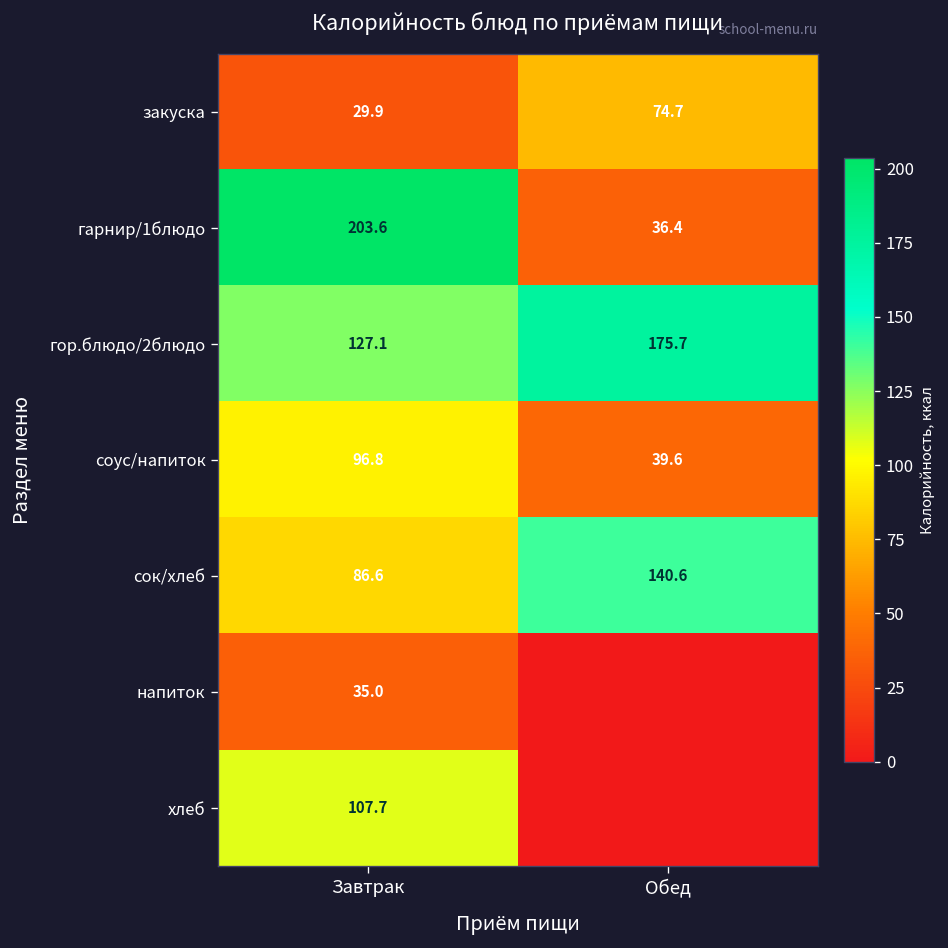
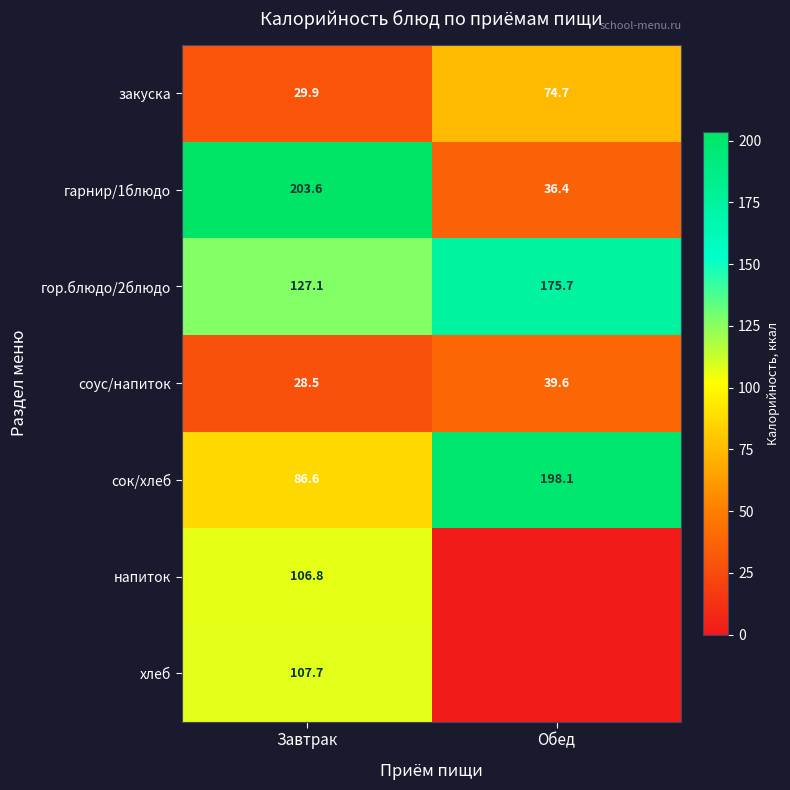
  {
    "закуска": {
      "Завтрак": 29.9,
      "Обед": 74.7
    },
    "гарнир/1блюдо": {
      "Завтрак": 203.6,
      "Обед": 36.4
    },
    "гор.блюдо/2блюдо": {
      "Завтрак": 127.1,
      "Обед": 175.7
    },
    "соус/напиток": {
-     "Завтрак": 96.8,
+     "Завтрак": 28.5,
      "Обед": 39.6
    },
    "сок/хлеб": {
      "Завтрак": 86.6,
-     "Обед": 140.6
+     "Обед": 198.1
    },
    "напиток": {
-     "Завтрак": 35.0
+     "Завтрак": 106.8
    },
    "хлеб": {
      "Завтрак": 107.7
    }
  }
